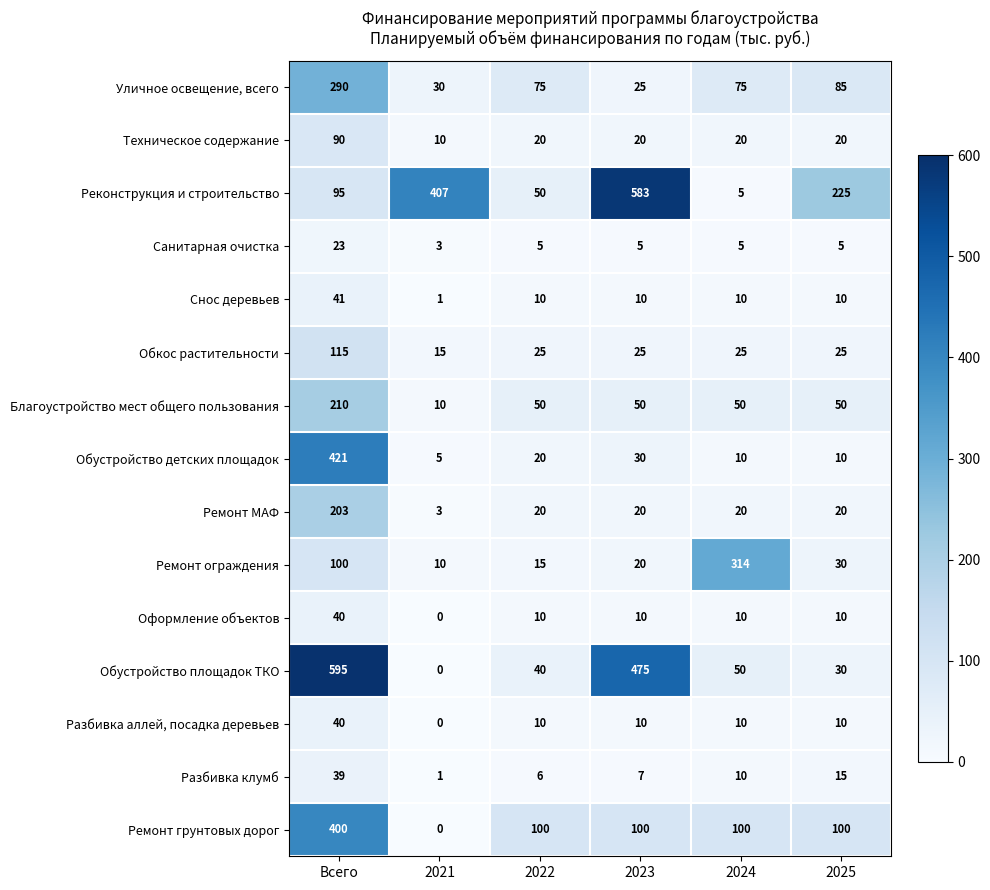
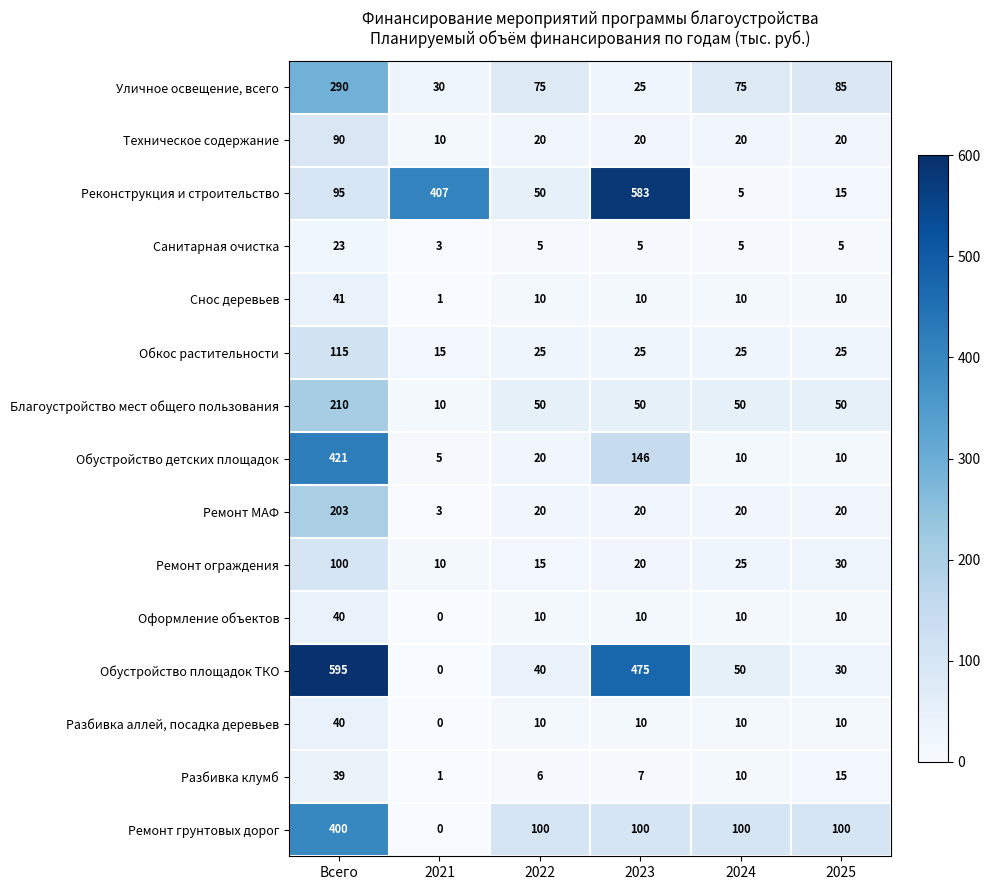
  {
    "Уличное освещение, всего": {
      "Всего": 290,
      "2021": 30,
      "2022": 75,
      "2023": 25,
      "2024": 75,
      "2025": 85
    },
    "Техническое содержание": {
      "Всего": 90,
      "2021": 10,
      "2022": 20,
      "2023": 20,
      "2024": 20,
      "2025": 20
    },
    "Реконструкция и строительство": {
      "Всего": 95,
      "2021": 407,
      "2022": 50,
      "2023": 583,
      "2024": 5,
-     "2025": 225
+     "2025": 15
    },
    "Санитарная очистка": {
      "Всего": 23,
      "2021": 3,
      "2022": 5,
      "2023": 5,
      "2024": 5,
      "2025": 5
    },
    "Снос деревьев": {
      "Всего": 41,
      "2021": 1,
      "2022": 10,
      "2023": 10,
      "2024": 10,
      "2025": 10
    },
    "Обкос растительности": {
      "Всего": 115,
      "2021": 15,
      "2022": 25,
      "2023": 25,
      "2024": 25,
      "2025": 25
    },
    "Благоустройство мест общего пользования": {
      "Всего": 210,
      "2021": 10,
      "2022": 50,
      "2023": 50,
      "2024": 50,
      "2025": 50
    },
    "Обустройство детских площадок": {
      "Всего": 421,
      "2021": 5,
      "2022": 20,
-     "2023": 30,
+     "2023": 146,
      "2024": 10,
      "2025": 10
    },
    "Ремонт МАФ": {
      "Всего": 203,
      "2021": 3,
      "2022": 20,
      "2023": 20,
      "2024": 20,
      "2025": 20
    },
    "Ремонт ограждения": {
      "Всего": 100,
      "2021": 10,
      "2022": 15,
      "2023": 20,
-     "2024": 314,
+     "2024": 25,
      "2025": 30
    },
    "Оформление объектов": {
      "Всего": 40,
      "2021": 0,
      "2022": 10,
      "2023": 10,
      "2024": 10,
      "2025": 10
    },
    "Обустройство площадок ТКО": {
      "Всего": 595,
      "2021": 0,
      "2022": 40,
      "2023": 475,
      "2024": 50,
      "2025": 30
    },
    "Разбивка аллей, посадка деревьев": {
      "Всего": 40,
      "2021": 0,
      "2022": 10,
      "2023": 10,
      "2024": 10,
      "2025": 10
    },
    "Разбивка клумб": {
      "Всего": 39,
      "2021": 1,
      "2022": 6,
      "2023": 7,
      "2024": 10,
      "2025": 15
    },
    "Ремонт грунтовых дорог": {
      "Всего": 400,
      "2021": 0,
      "2022": 100,
      "2023": 100,
      "2024": 100,
      "2025": 100
    }
  }
